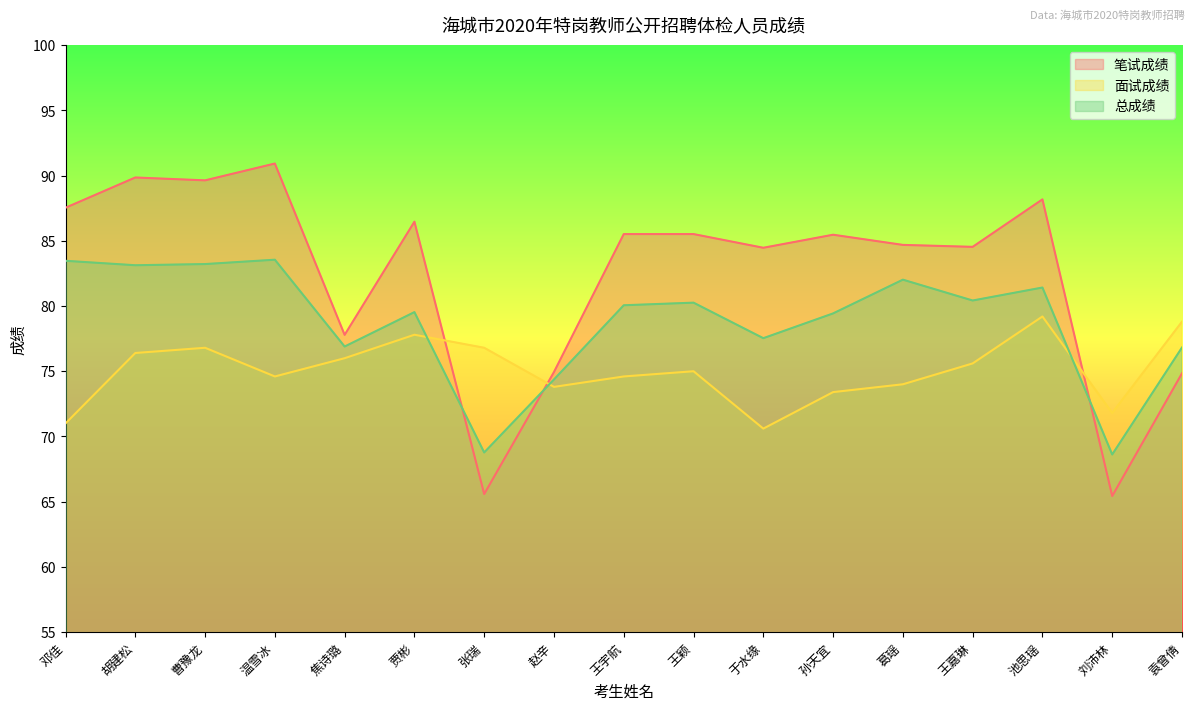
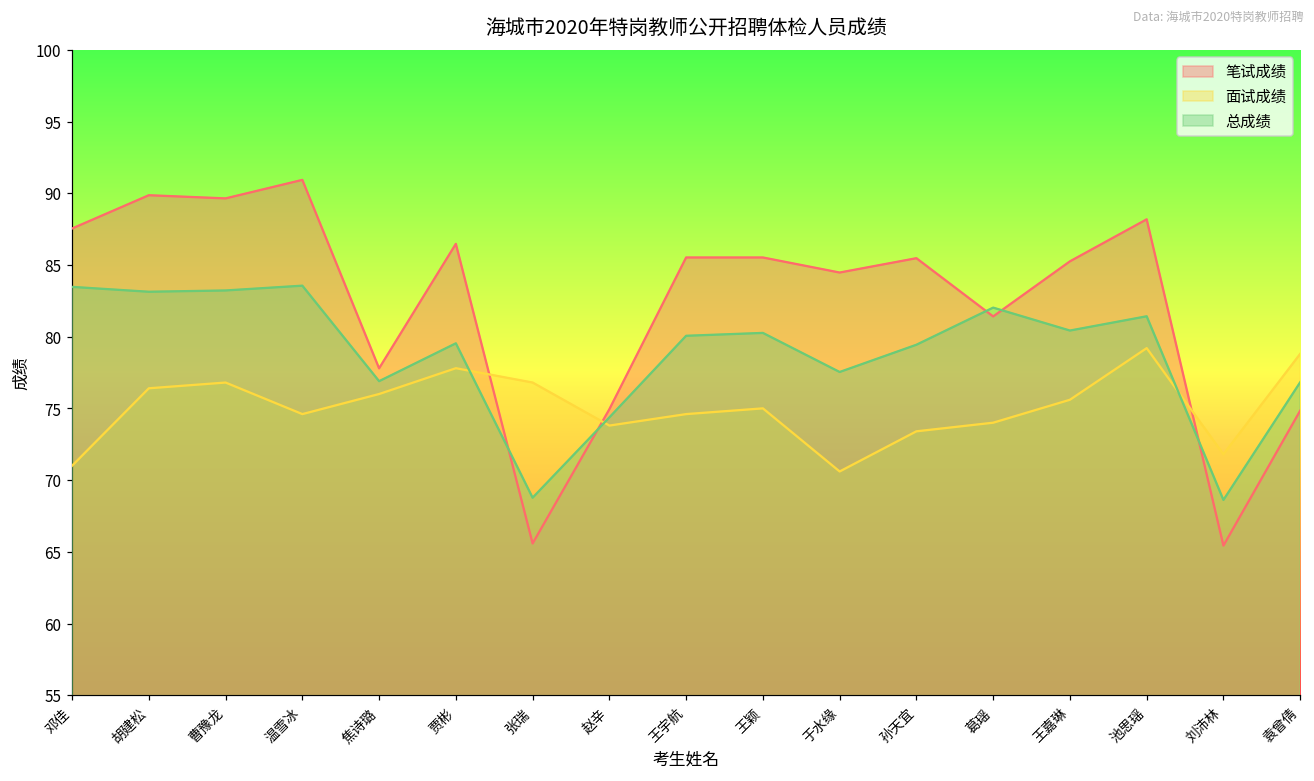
  {
    "笔试成绩": {
      "邓佳": 87.5,
      "胡建松": 89.9,
      "曹豫龙": 89.6,
      "温雪冰": 90.9,
      "焦诗璐": 77.8,
      "贾彬": 86.5,
      "张瑞": 65.6,
      "赵辛": 74.9,
      "王宇航": 85.5,
      "王颖": 85.5,
      "于水缘": 84.5,
      "孙天宜": 85.5,
-     "葛瑶": 84.7,
-     "王嘉琳": 84.5,
+     "葛瑶": 81.4,
+     "王嘉琳": 85.3,
      "池思瑶": 88.2,
      "刘沛林": 65.4,
      "袁曾倩": 74.8
    },
    "面试成绩": {
      "邓佳": 71.0,
      "胡建松": 76.4,
      "曹豫龙": 76.8,
      "温雪冰": 74.6,
      "焦诗璐": 76.0,
      "贾彬": 77.8,
      "张瑞": 76.8,
      "赵辛": 73.8,
      "王宇航": 74.6,
      "王颖": 75.0,
      "于水缘": 70.6,
      "孙天宜": 73.4,
      "葛瑶": 74.0,
      "王嘉琳": 75.6,
      "池思瑶": 79.2,
      "刘沛林": 71.8,
      "袁曾倩": 78.8
    },
    "总成绩": {
      "邓佳": 83.5,
      "胡建松": 83.1,
      "曹豫龙": 83.2,
      "温雪冰": 83.6,
      "焦诗璐": 76.9,
      "贾彬": 79.5,
      "张瑞": 68.8,
      "赵辛": 74.4,
      "王宇航": 80.1,
      "王颖": 80.3,
      "于水缘": 77.5,
      "孙天宜": 79.4,
      "葛瑶": 82.0,
      "王嘉琳": 80.4,
      "池思瑶": 81.4,
      "刘沛林": 68.6,
      "袁曾倩": 76.8
    }
  }
